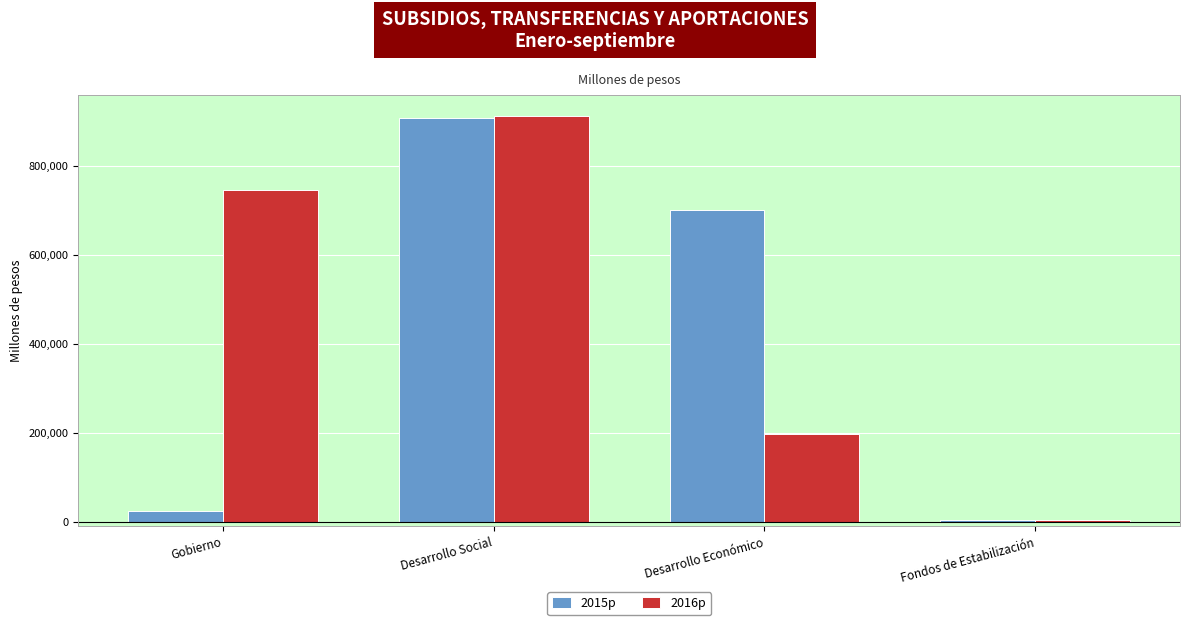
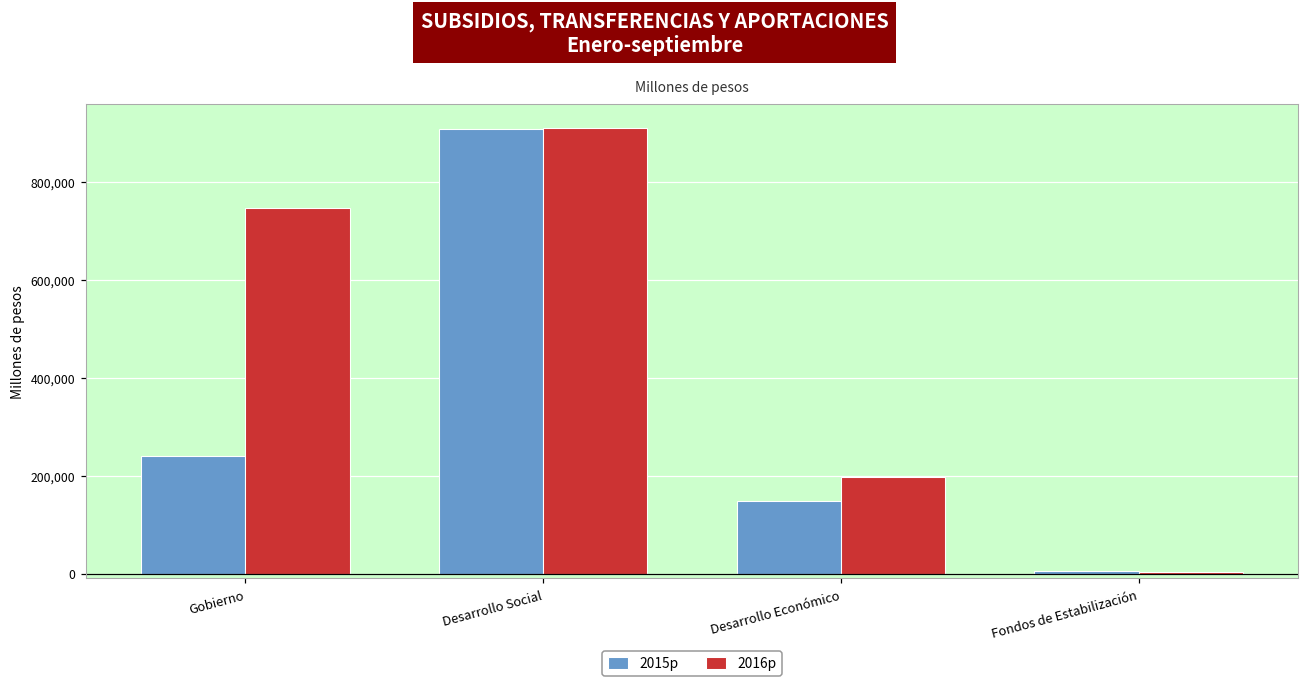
  {
    "2015p": {
-     "Gobierno": "20,000",
+     "Gobierno": "240,000",
      "Desarrollo Social": "910,000",
-     "Desarrollo Económico": "700,000"
+     "Desarrollo Económico": "150,000"
    },
    "2016p": {
      "Gobierno": "750,000",
      "Desarrollo Social": "910,000",
      "Desarrollo Económico": "200,000"
    }
  }
